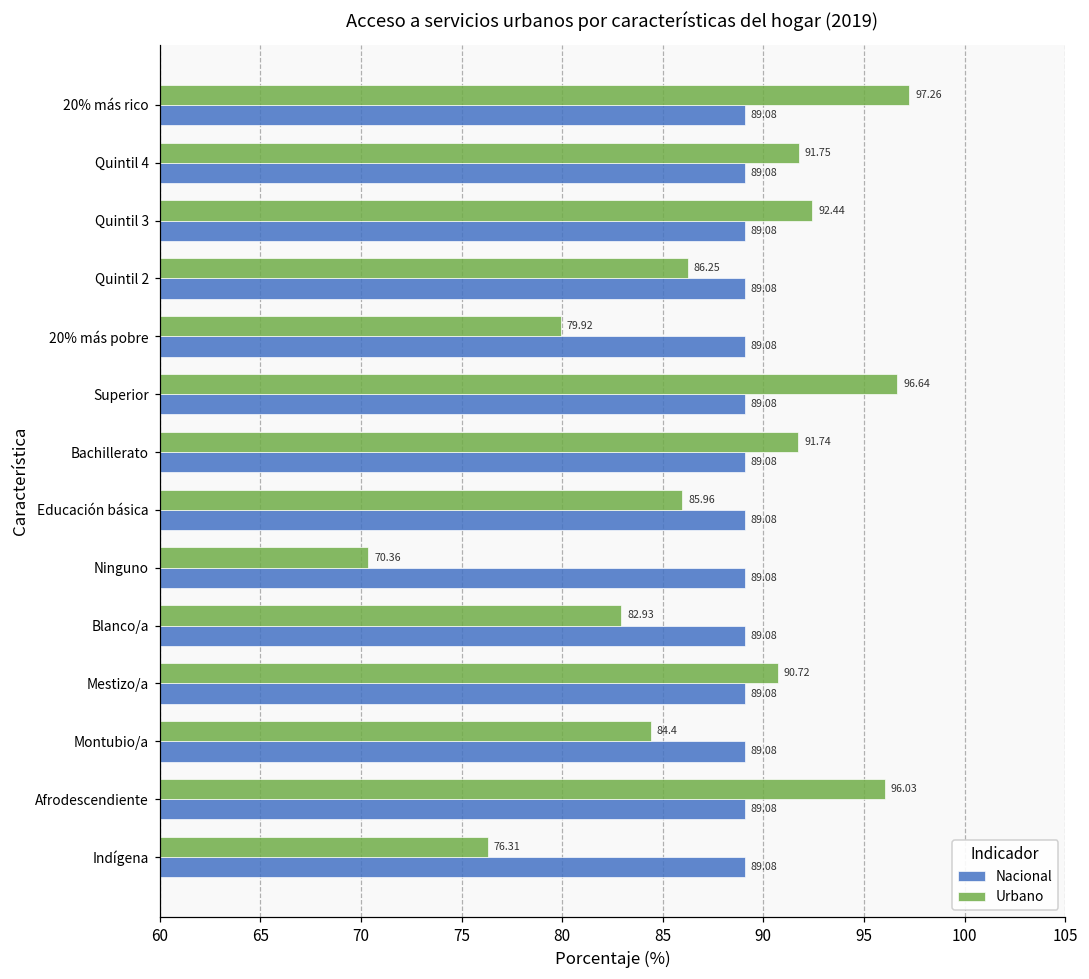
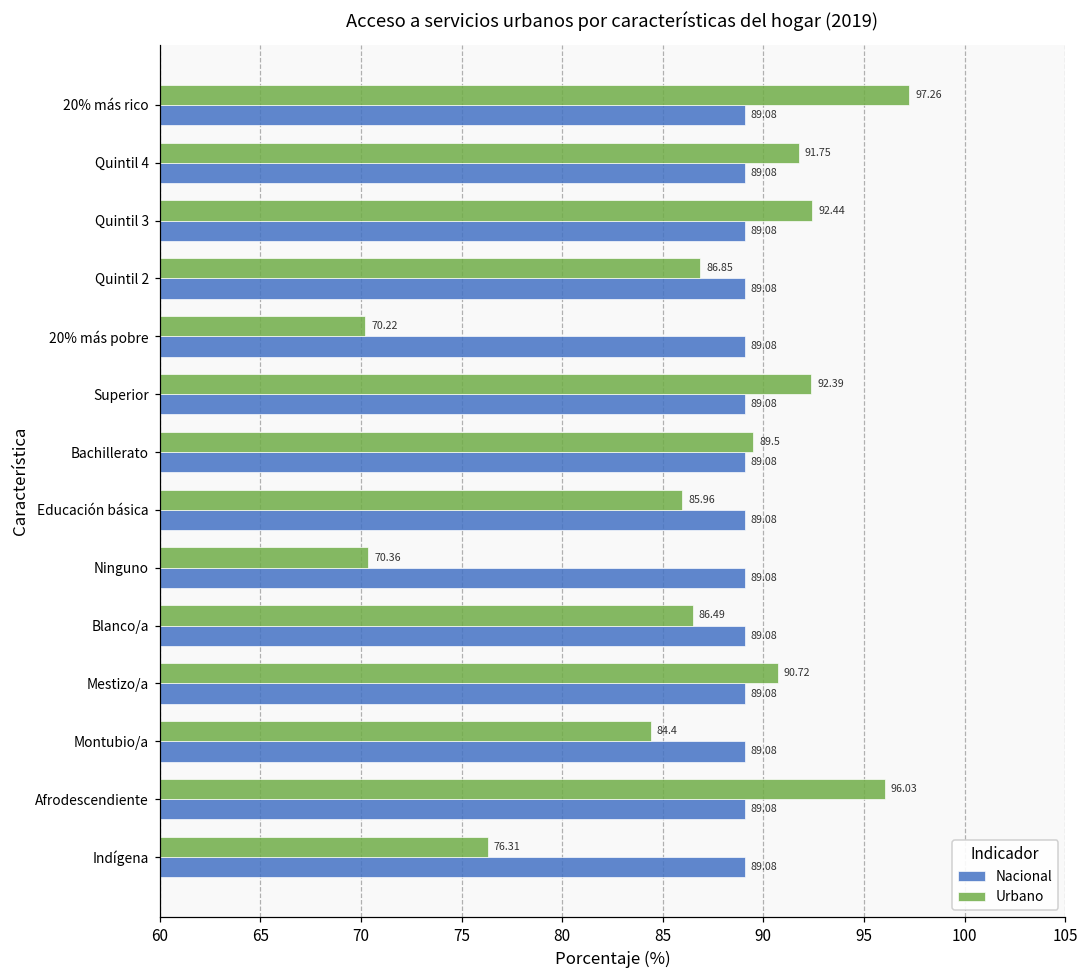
  {
    "Nacional": {
      "20% más rico": 89.08,
      "Quintil 4": 89.08,
      "Quintil 3": 89.08,
      "Quintil 2": 89.08,
      "20% más pobre": 89.08,
      "Superior": 89.08,
      "Bachillerato": 89.08,
      "Educación básica": 89.08,
      "Ninguno": 89.08,
      "Blanco/a": 89.08,
      "Mestizo/a": 89.08,
      "Montubio/a": 89.08,
      "Afrodescendiente": 89.08,
      "Indígena": 89.08
    },
    "Urbano": {
      "20% más rico": 97.26,
      "Quintil 4": 91.75,
      "Quintil 3": 92.44,
-     "Quintil 2": 86.25,
-     "20% más pobre": 79.92,
-     "Superior": 96.64,
-     "Bachillerato": 91.74,
+     "Quintil 2": 86.85,
+     "20% más pobre": 70.22,
+     "Superior": 92.39,
+     "Bachillerato": 89.5,
      "Educación básica": 85.96,
      "Ninguno": 70.36,
-     "Blanco/a": 82.93,
+     "Blanco/a": 86.49,
      "Mestizo/a": 90.72,
      "Montubio/a": 84.4,
      "Afrodescendiente": 96.03,
      "Indígena": 76.31
    }
  }
